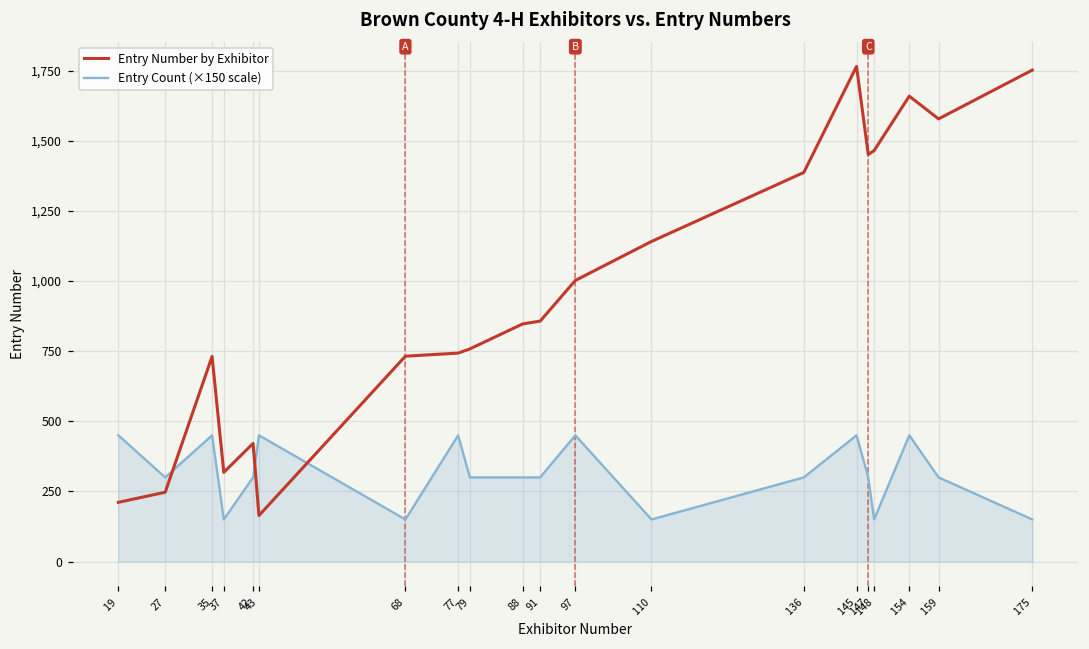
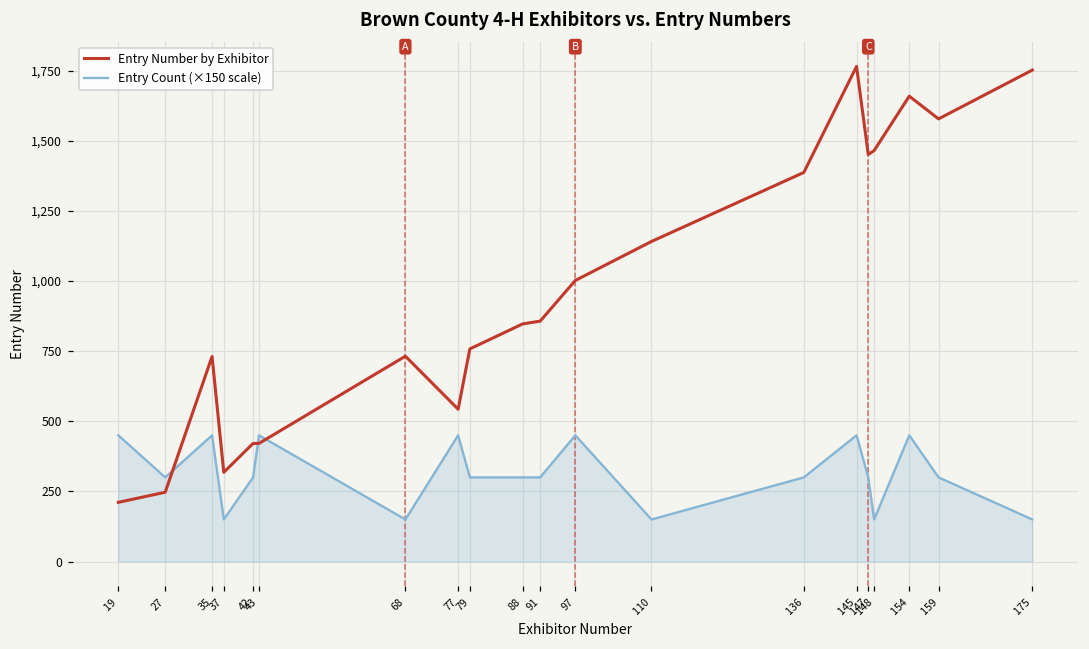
  {
    "Entry Number by Exhibitor": {
      "19": "210",
      "27": "250",
      "35": "730",
      "37": "320",
      "42": "420",
-     "43": "160",
+     "43": "420",
      "68": "730",
-     "77": "740",
+     "77": "540",
      "79": "760",
      "88": "850",
      "91": "860",
      "97": "1,000",
      "110": "1,140",
      "136": "1,390",
      "145": "1,770",
      "147": "1,450",
      "148": "1,470",
      "154": "1,660",
      "159": "1,580",
      "175": "1,750"
    },
    "Entry Count (×150 scale)": {
      "19": "450",
      "27": "300",
      "35": "450",
      "37": "150",
      "42": "300",
      "43": "450",
      "68": "150",
      "77": "450",
      "79": "300",
      "88": "300",
      "91": "300",
      "97": "450",
      "110": "150",
      "136": "300",
      "145": "450",
      "147": "300",
      "148": "150",
      "154": "450",
      "159": "300",
      "175": "150"
    }
  }
